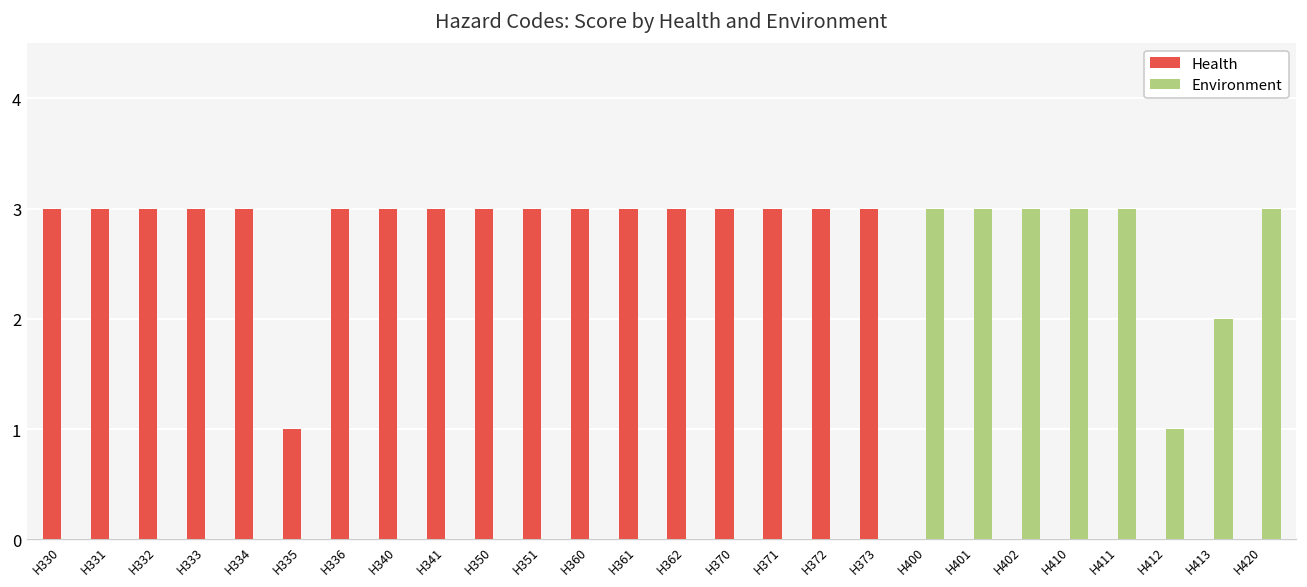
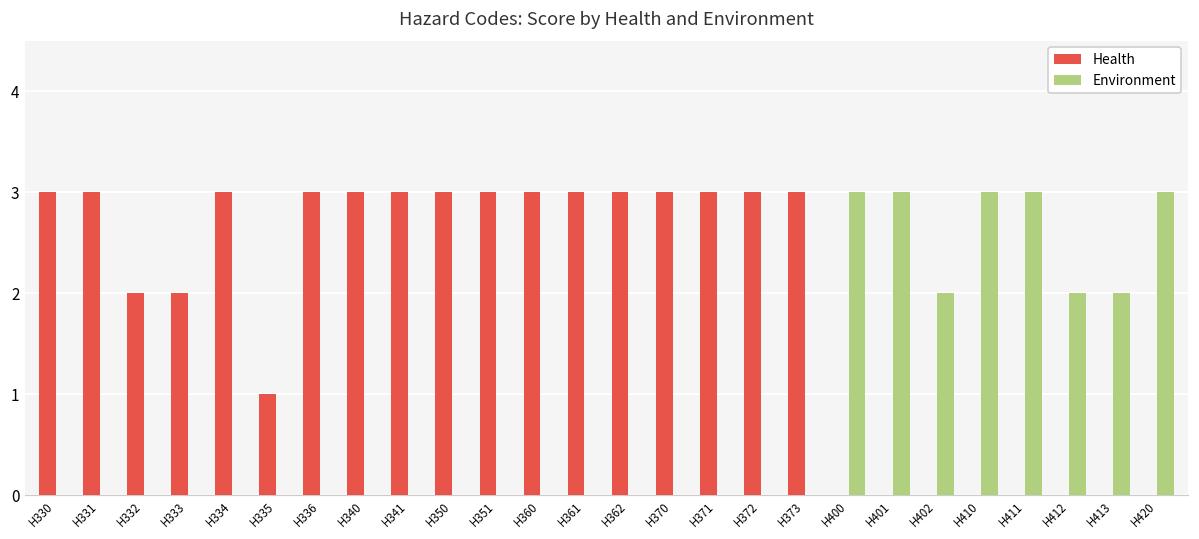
  {
    "Health": {
      "H330": 3,
      "H331": 3,
-     "H332": 3,
-     "H333": 3,
+     "H332": 2,
+     "H333": 2,
      "H334": 3,
      "H335": 1,
      "H336": 3,
      "H340": 3,
      "H341": 3,
      "H350": 3,
      "H351": 3,
      "H360": 3,
      "H361": 3,
      "H362": 3,
      "H370": 3,
      "H371": 3,
      "H372": 3,
      "H373": 3,
      "H400": 0,
      "H401": 0,
      "H402": 0,
      "H410": 0,
      "H411": 0,
      "H412": 0,
      "H413": 0,
      "H420": 0
    },
    "Environment": {
      "H330": 0,
      "H331": 0,
      "H332": 0,
      "H333": 0,
      "H334": 0,
      "H335": 0,
      "H336": 0,
      "H340": 0,
      "H341": 0,
      "H350": 0,
      "H351": 0,
      "H360": 0,
      "H361": 0,
      "H362": 0,
      "H370": 0,
      "H371": 0,
      "H372": 0,
      "H373": 0,
      "H400": 3,
      "H401": 3,
-     "H402": 3,
+     "H402": 2,
      "H410": 3,
      "H411": 3,
-     "H412": 1,
+     "H412": 2,
      "H413": 2,
      "H420": 3
    }
  }
